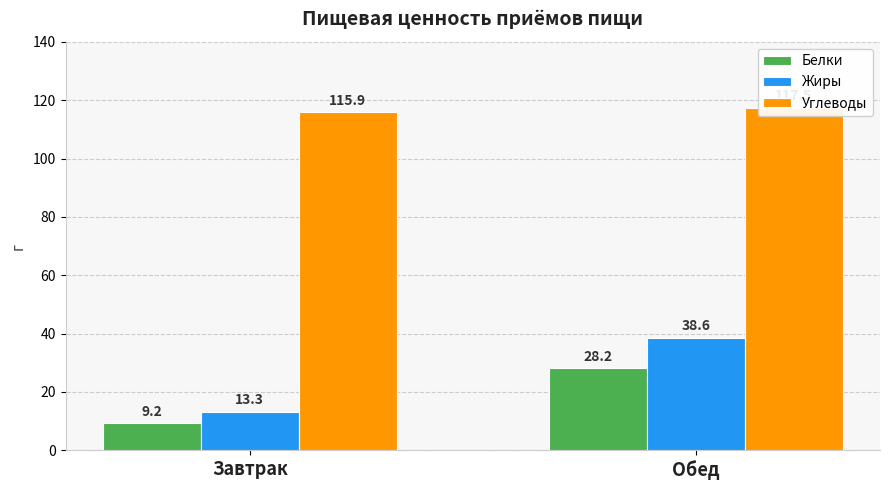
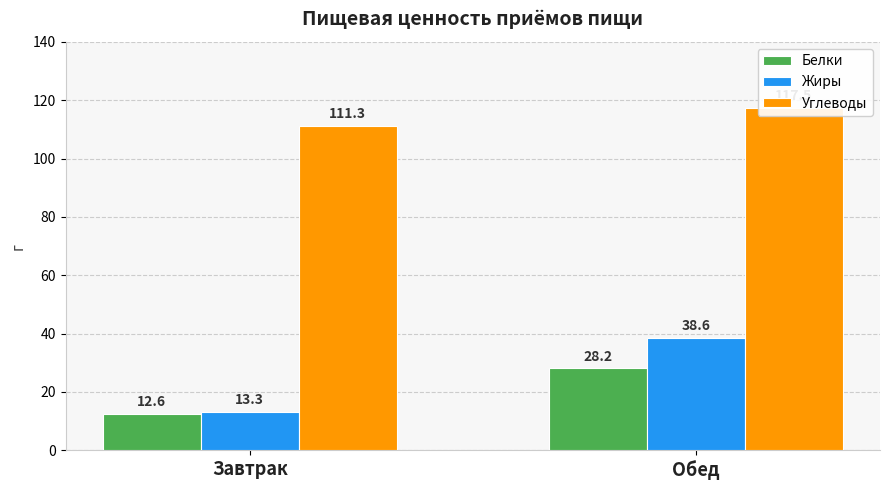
  {
    "Белки": {
-     "Завтрак": 9.2,
+     "Завтрак": 12.6,
      "Обед": 28.2
    },
    "Жиры": {
      "Завтрак": 13.3,
      "Обед": 38.6
    },
    "Углеводы": {
-     "Завтрак": 115.9
+     "Завтрак": 111.3
    }
  }
